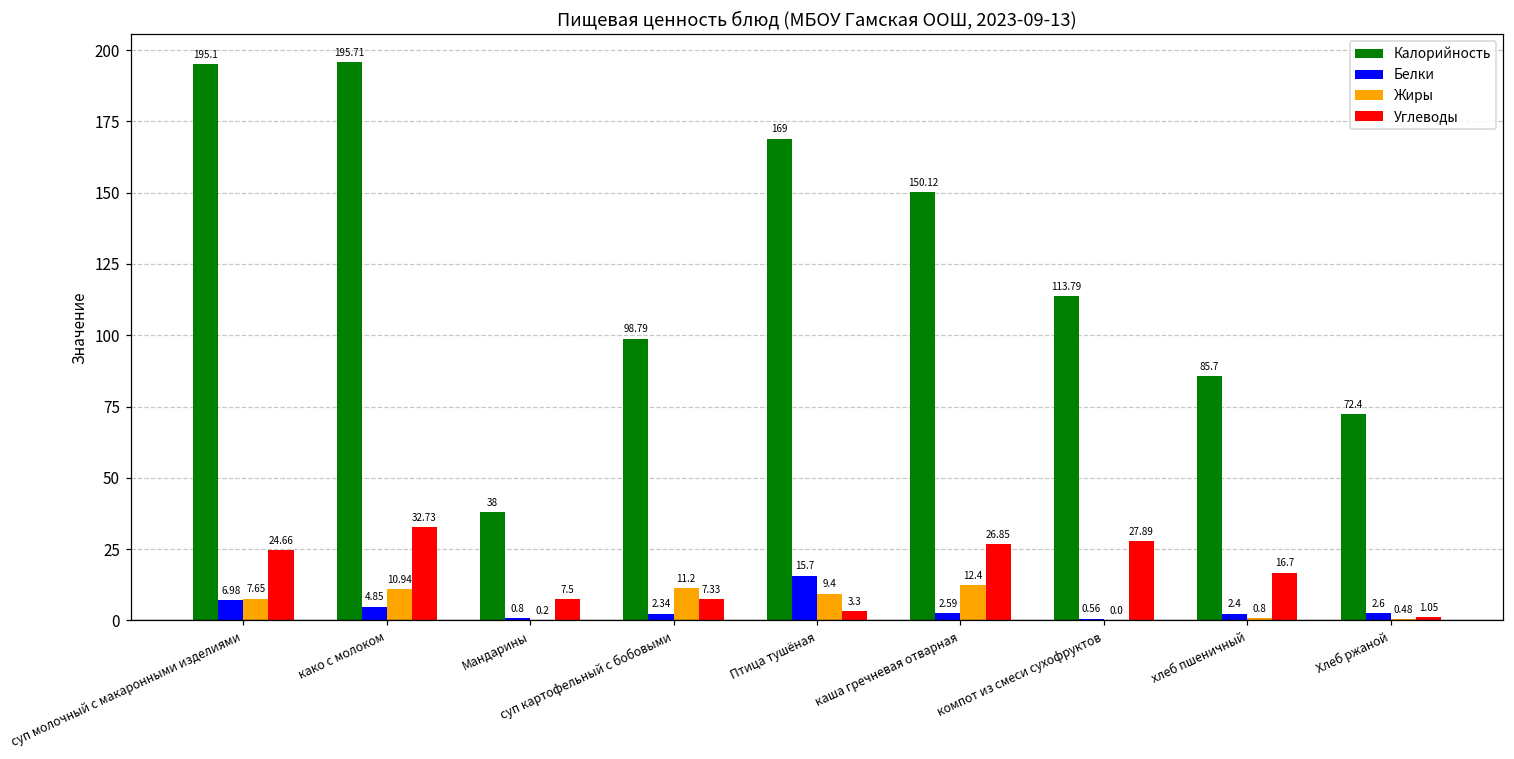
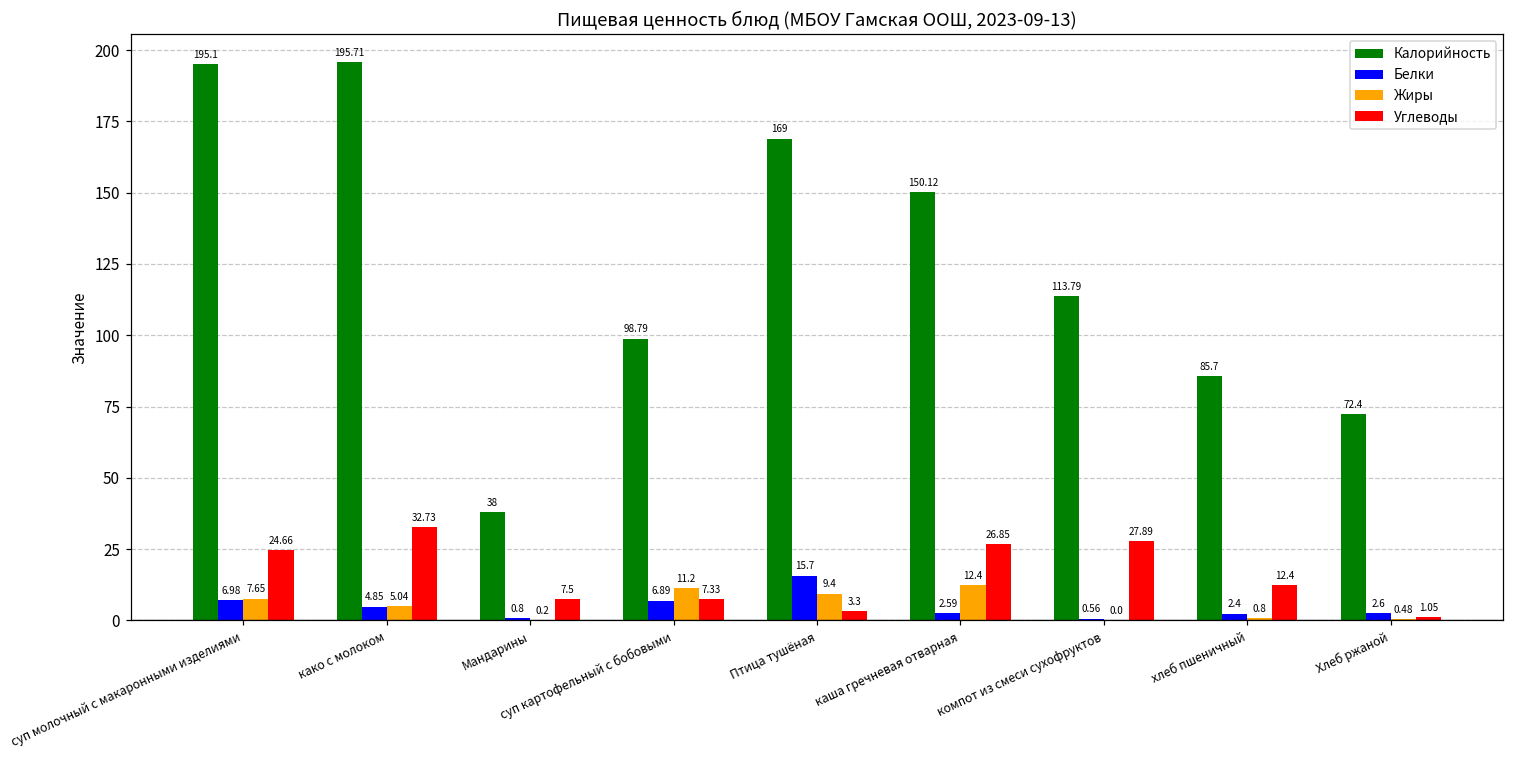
  {
    "Калорийность": {
      "суп молочный с макаронными изделиями": 195.1,
      "како с молоком": 195.71,
      "Мандарины": 38,
      "суп картофельный с бобовыми": 98.79,
      "Птица тушёная": 169,
      "каша гречневая отварная": 150.12,
      "компот из смеси сухофруктов": 113.79,
      "хлеб пшеничный": 85.7,
      "Хлеб ржаной": 72.4
    },
    "Белки": {
      "суп молочный с макаронными изделиями": 6.98,
      "како с молоком": 4.85,
      "Мандарины": 0.8,
-     "суп картофельный с бобовыми": 2.34,
+     "суп картофельный с бобовыми": 6.89,
      "Птица тушёная": 15.7,
      "каша гречневая отварная": 2.59,
      "компот из смеси сухофруктов": 0.56,
      "хлеб пшеничный": 2.4,
      "Хлеб ржаной": 2.6
    },
    "Жиры": {
      "суп молочный с макаронными изделиями": 7.65,
-     "како с молоком": 10.94,
+     "како с молоком": 5.04,
      "Мандарины": 0.2,
      "суп картофельный с бобовыми": 11.2,
      "Птица тушёная": 9.4,
      "каша гречневая отварная": 12.4,
      "компот из смеси сухофруктов": 0.0,
      "хлеб пшеничный": 0.8,
      "Хлеб ржаной": 0.48
    },
    "Углеводы": {
      "суп молочный с макаронными изделиями": 24.66,
      "како с молоком": 32.73,
      "Мандарины": 7.5,
      "суп картофельный с бобовыми": 7.33,
      "Птица тушёная": 3.3,
      "каша гречневая отварная": 26.85,
      "компот из смеси сухофруктов": 27.89,
-     "хлеб пшеничный": 16.7,
+     "хлеб пшеничный": 12.4,
      "Хлеб ржаной": 1.05
    }
  }
